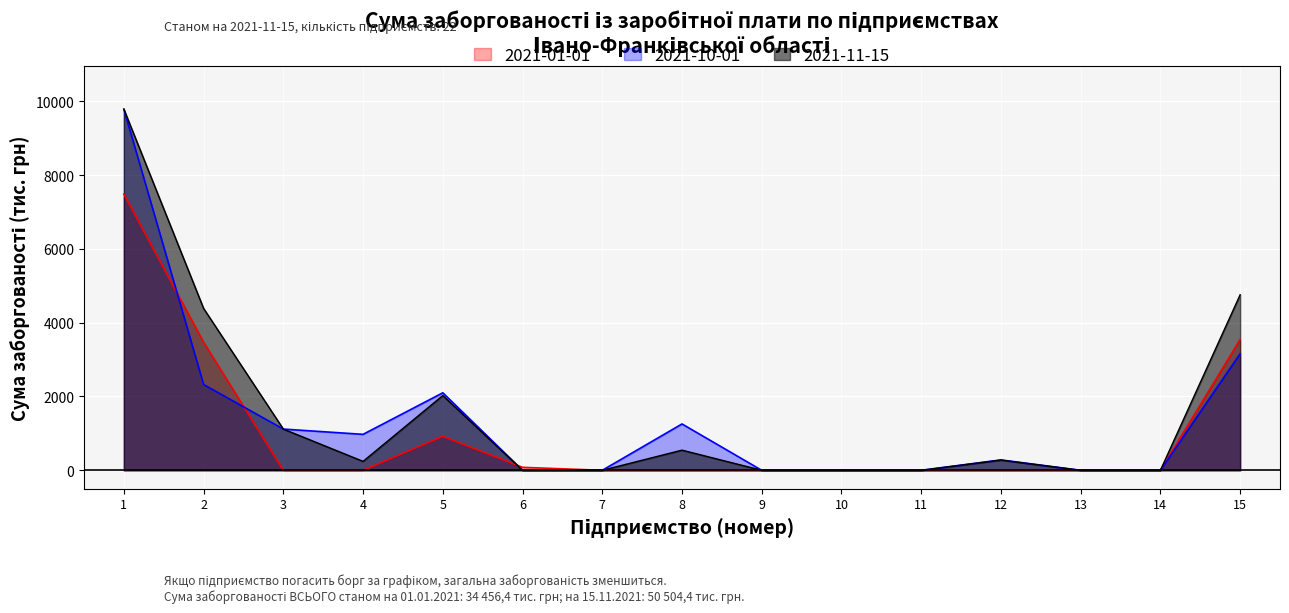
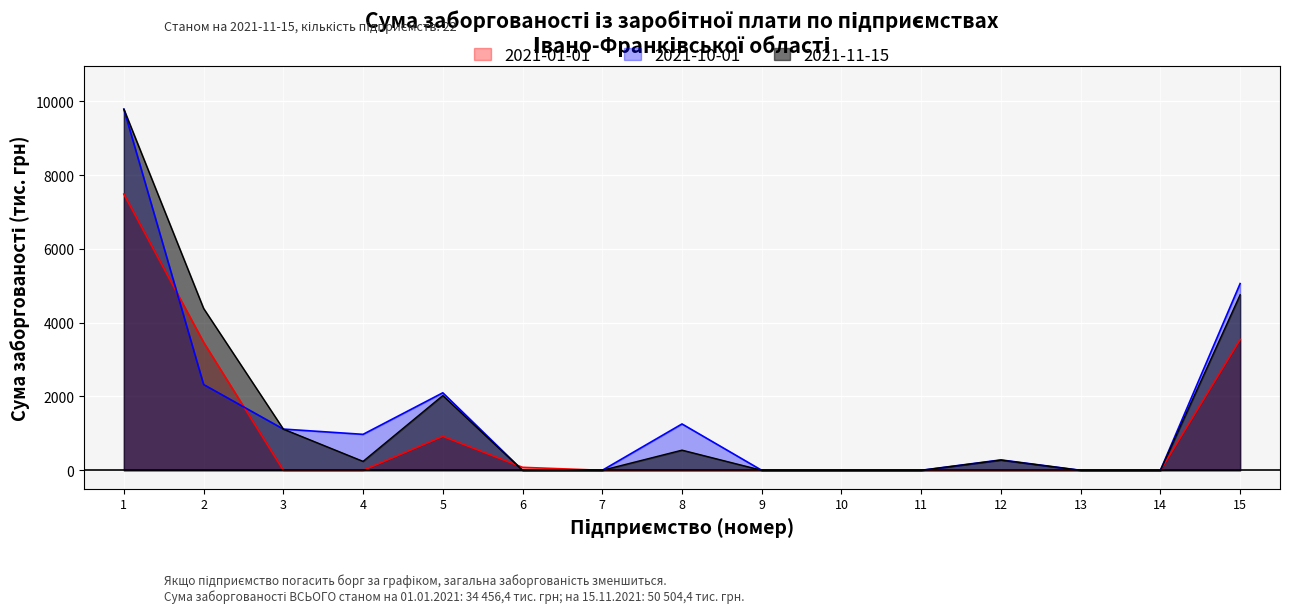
  {
    "2021-01-01": {
      "1": 7500,
      "2": 3500,
      "3": 0,
      "4": 0,
      "5": 900,
      "6": 100,
      "8": 0,
      "12": 0,
      "15": 3500
    },
    "2021-10-01": {
      "2": 2300,
      "4": 1000,
      "5": 2100,
      "8": 1300,
-     "15": 3200
+     "15": 5100
    },
    "2021-11-15": {
      "2": 4400,
      "4": 200,
      "5": 2000,
      "8": 500,
      "15": 4800
    }
  }
